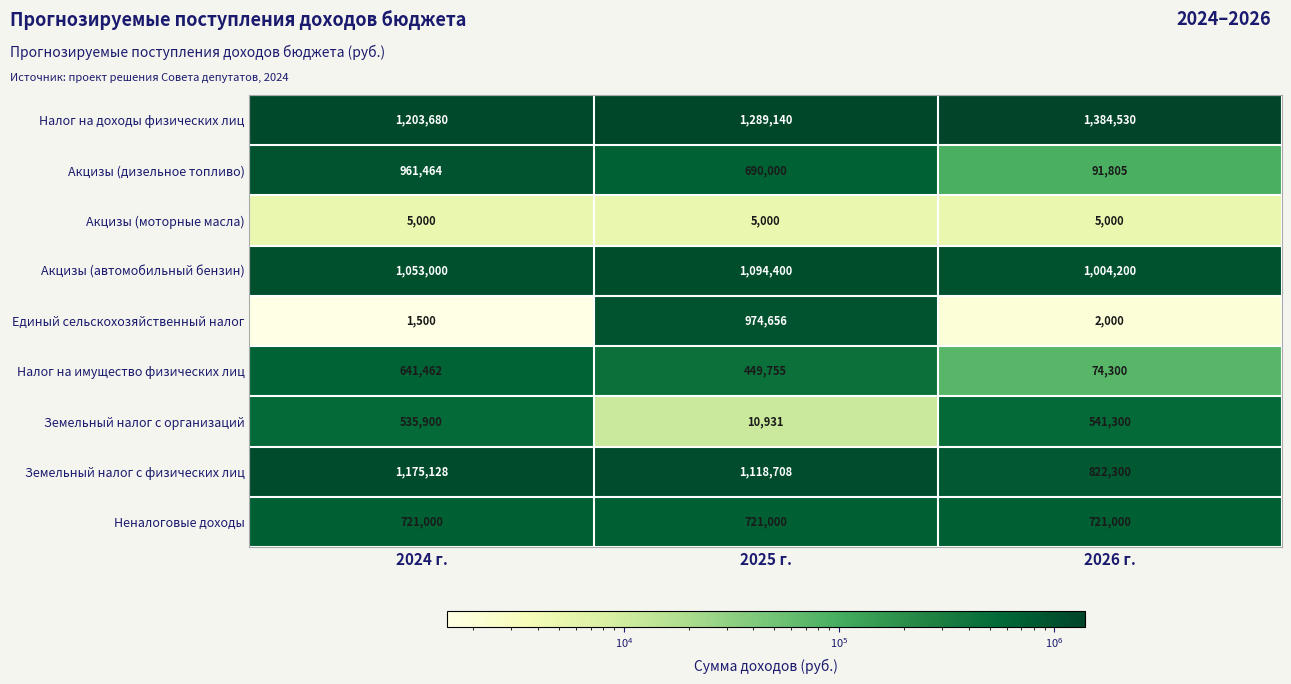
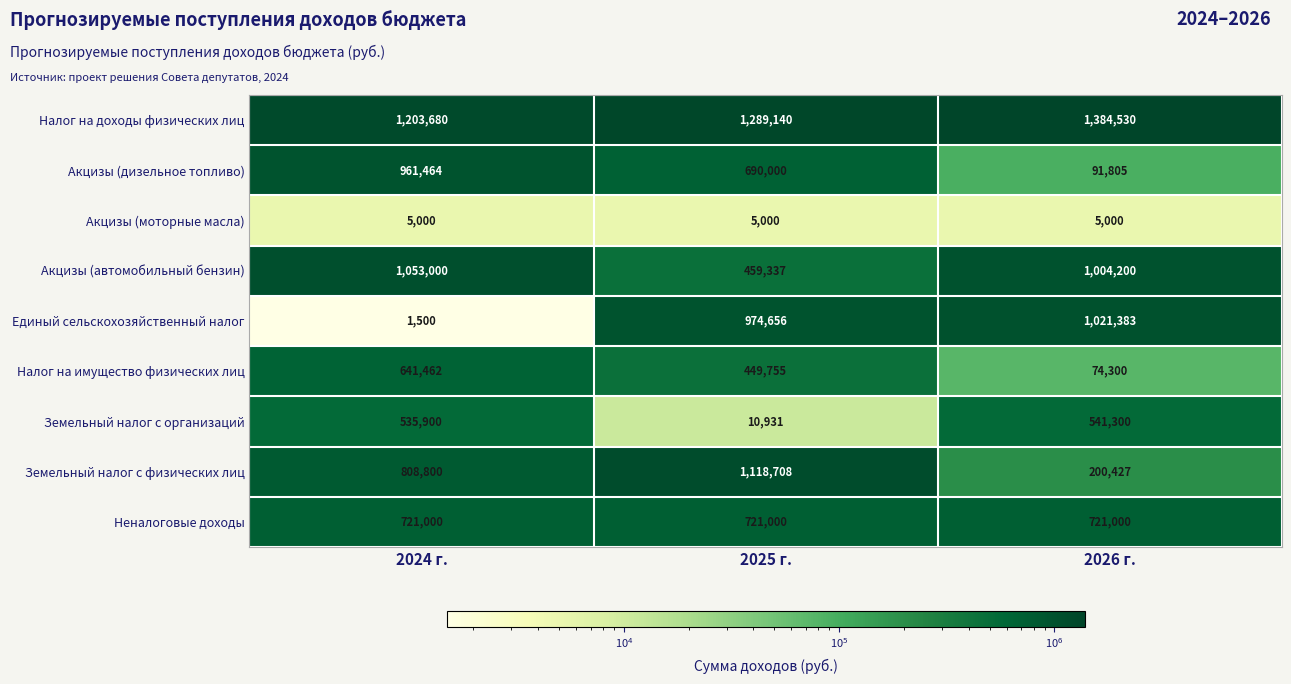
  {
    "Налог на доходы физических лиц": {
      "2024 г.": "1,203,680",
      "2025 г.": "1,289,140",
      "2026 г.": "1,384,530"
    },
    "Акцизы (дизельное топливо)": {
      "2024 г.": "961,464",
      "2025 г.": "690,000",
      "2026 г.": "91,805"
    },
    "Акцизы (моторные масла)": {
      "2024 г.": "5,000",
      "2025 г.": "5,000",
      "2026 г.": "5,000"
    },
    "Акцизы (автомобильный бензин)": {
      "2024 г.": "1,053,000",
-     "2025 г.": "1,094,400",
+     "2025 г.": "459,337",
      "2026 г.": "1,004,200"
    },
    "Единый сельскохозяйственный налог": {
      "2024 г.": "1,500",
      "2025 г.": "974,656",
-     "2026 г.": "2,000"
+     "2026 г.": "1,021,383"
    },
    "Налог на имущество физических лиц": {
      "2024 г.": "641,462",
      "2025 г.": "449,755",
      "2026 г.": "74,300"
    },
    "Земельный налог с организаций": {
      "2024 г.": "535,900",
      "2025 г.": "10,931",
      "2026 г.": "541,300"
    },
    "Земельный налог с физических лиц": {
-     "2024 г.": "1,175,128",
+     "2024 г.": "808,800",
      "2025 г.": "1,118,708",
-     "2026 г.": "822,300"
+     "2026 г.": "200,427"
    },
    "Неналоговые доходы": {
      "2024 г.": "721,000",
      "2025 г.": "721,000",
      "2026 г.": "721,000"
    }
  }
